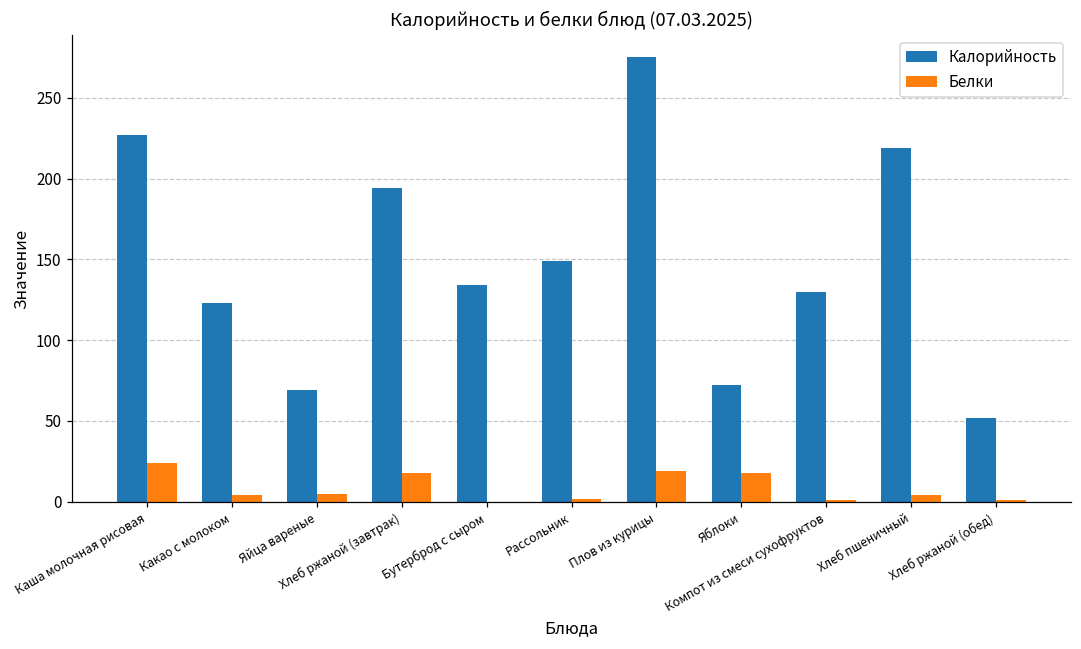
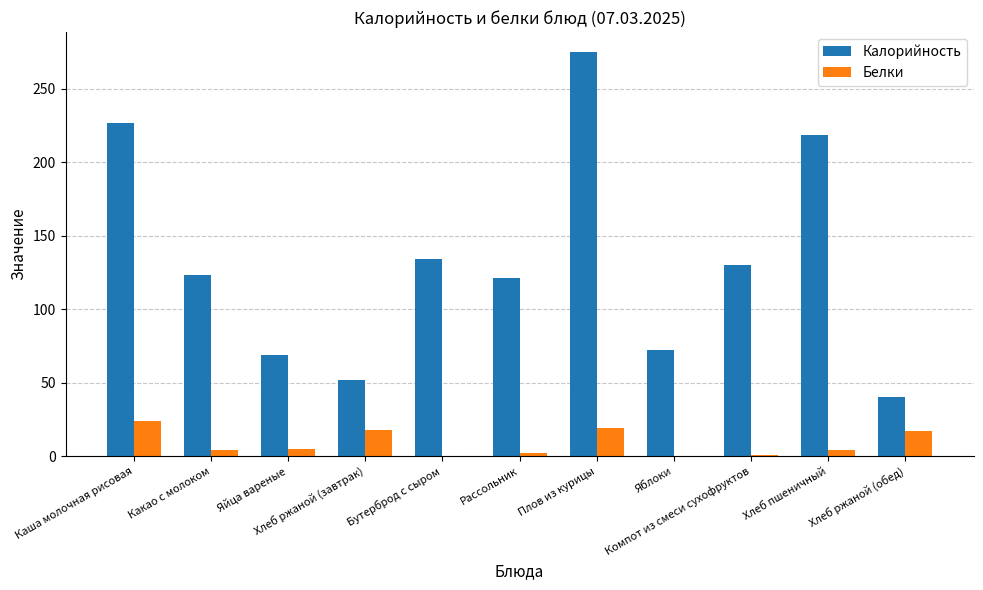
  {
    "Калорийность": {
      "Каша молочная рисовая": 227,
      "Какао с молоком": 123,
      "Яйца вареные": 69,
-     "Хлеб ржаной (завтрак)": 194,
+     "Хлеб ржаной (завтрак)": 52,
      "Бутерброд с сыром": 134,
-     "Рассольник": 149,
+     "Рассольник": 121,
      "Плов из курицы": 275,
      "Яблоки": 72,
      "Компот из смеси сухофруктов": 130,
      "Хлеб пшеничный": 219,
-     "Хлеб ржаной (обед)": 52
+     "Хлеб ржаной (обед)": 40
    },
    "Белки": {
      "Каша молочная рисовая": 24,
      "Какао с молоком": 4,
      "Яйца вареные": 5,
      "Хлеб ржаной (завтрак)": 18,
      "Бутерброд с сыром": 0,
      "Рассольник": 2,
      "Плов из курицы": 19,
-     "Яблоки": 18,
+     "Яблоки": 0,
      "Хлеб пшеничный": 4,
-     "Хлеб ржаной (обед)": 1
+     "Хлеб ржаной (обед)": 17
    }
  }
